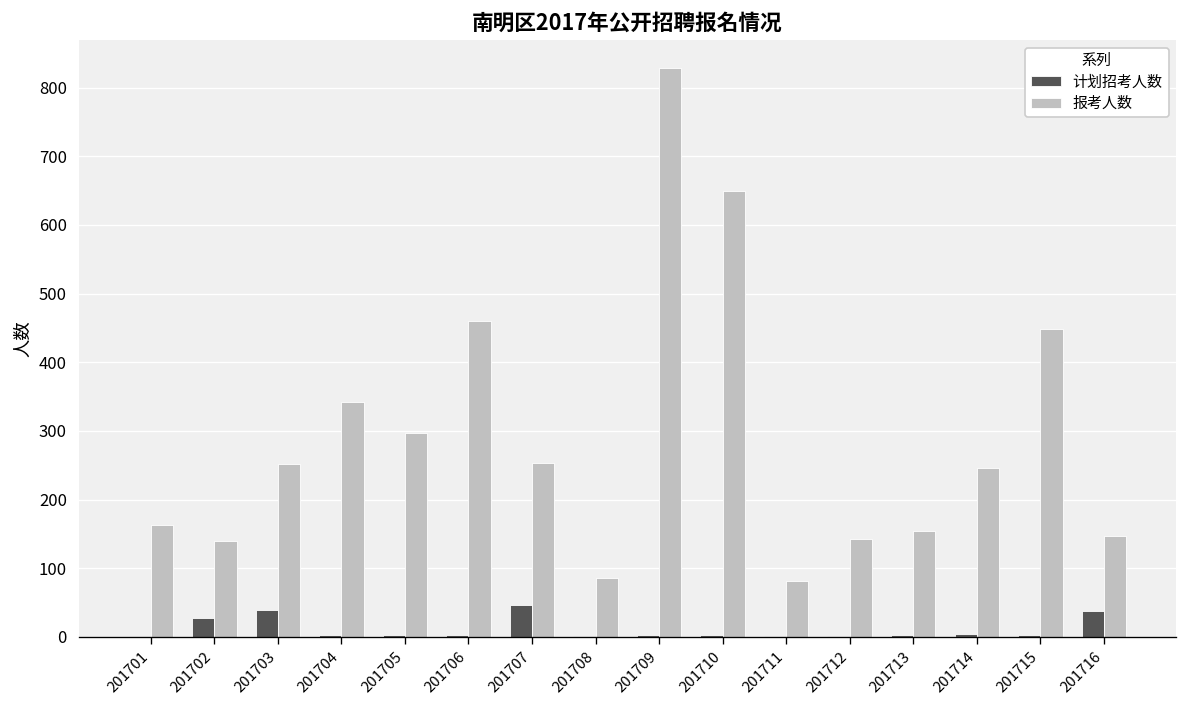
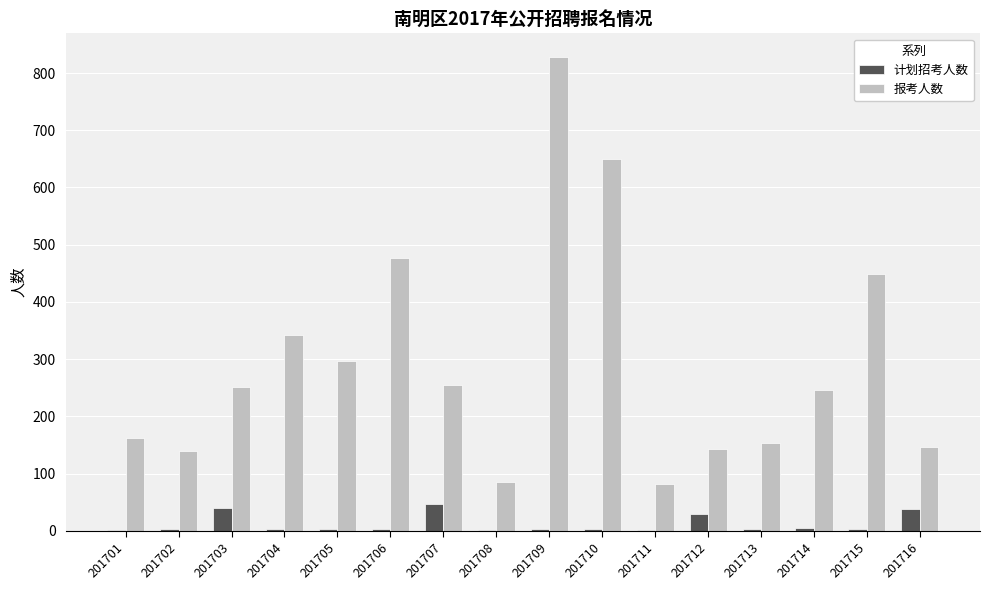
  {
    "计划招考人数": {
-     "201702": 30,
+     "201702": 0,
      "201703": 40,
      "201707": 50,
-     "201712": 0,
+     "201712": 30,
      "201716": 40
    },
    "报考人数": {
      "201701": 160,
      "201702": 140,
      "201703": 250,
      "201704": 340,
      "201705": 300,
-     "201706": 460,
+     "201706": 480,
      "201707": 250,
      "201708": 90,
      "201709": 830,
      "201710": 650,
      "201711": 80,
      "201712": 140,
      "201713": 150,
      "201714": 250,
      "201715": 450,
      "201716": 150
    }
  }
